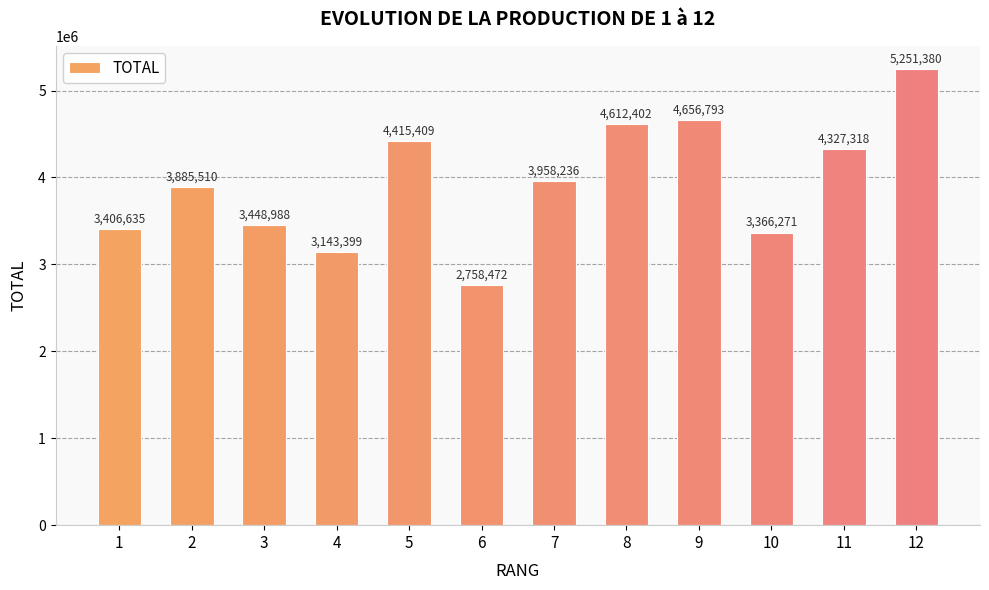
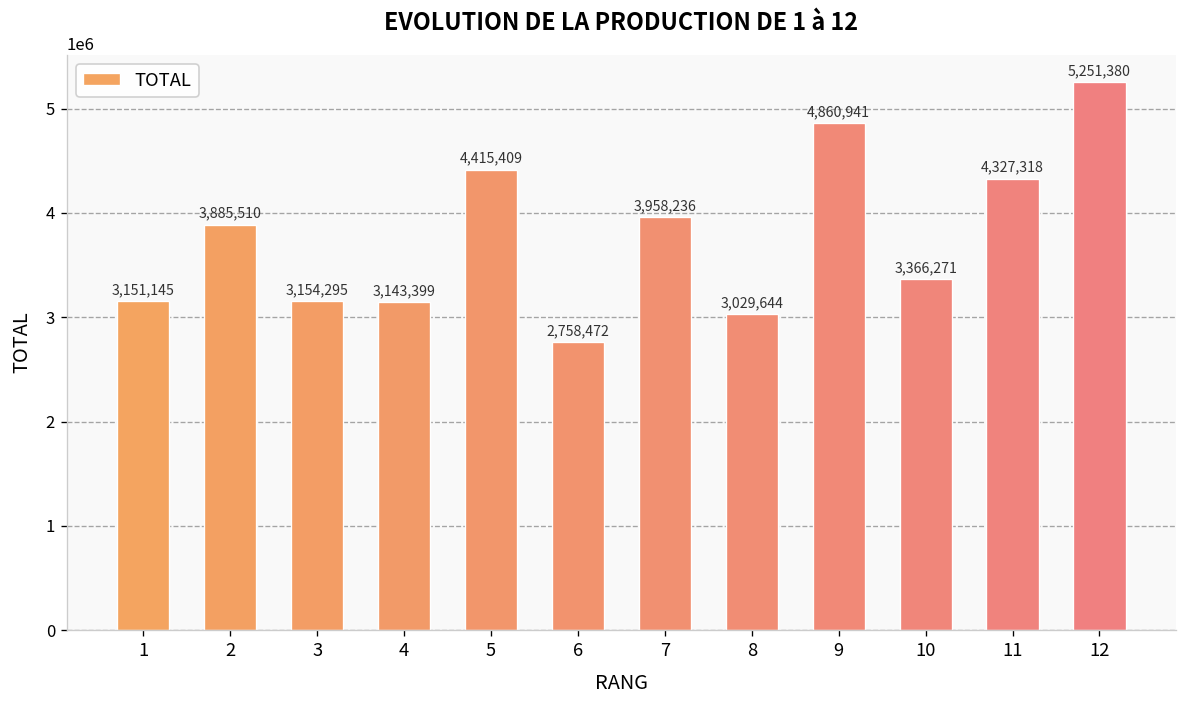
  {
-   "1": "3,406,635",
+   "1": "3,151,145",
    "2": "3,885,510",
-   "3": "3,448,988",
+   "3": "3,154,295",
    "4": "3,143,399",
    "5": "4,415,409",
    "6": "2,758,472",
    "7": "3,958,236",
-   "8": "4,612,402",
-   "9": "4,656,793",
+   "8": "3,029,644",
+   "9": "4,860,941",
    "10": "3,366,271",
    "11": "4,327,318",
    "12": "5,251,380"
  }
